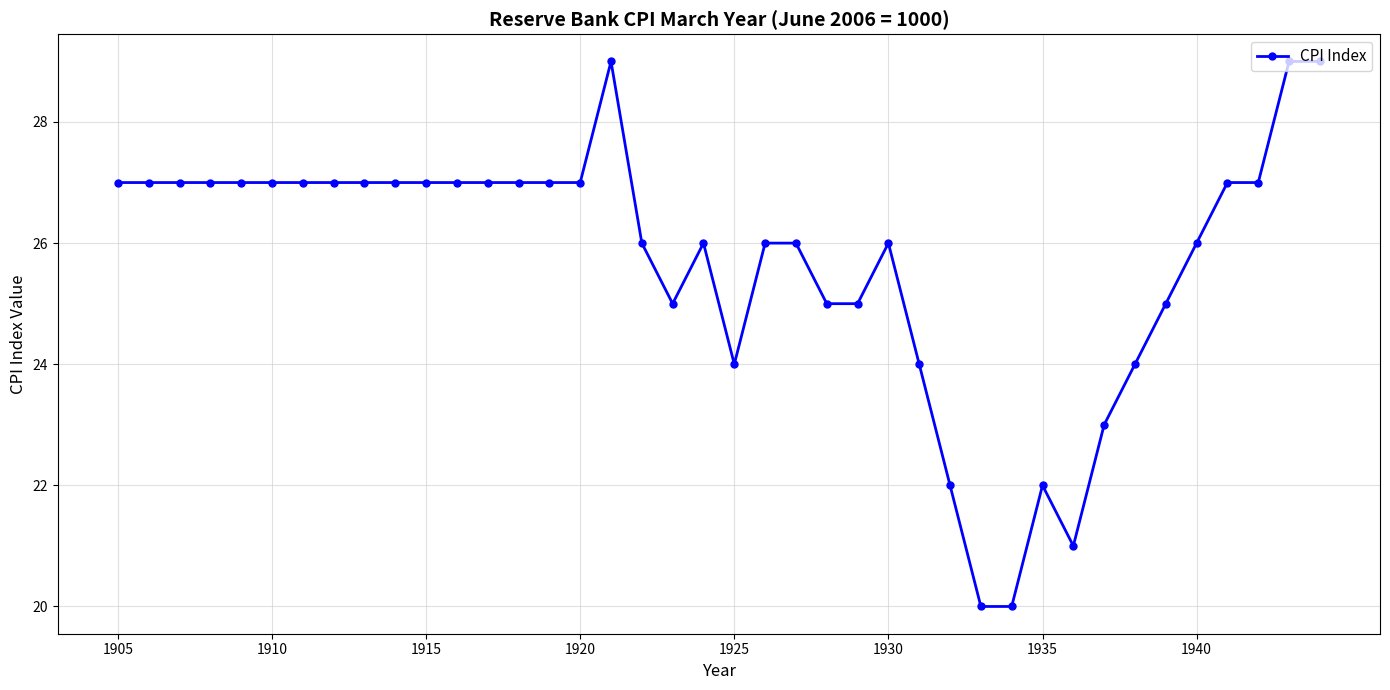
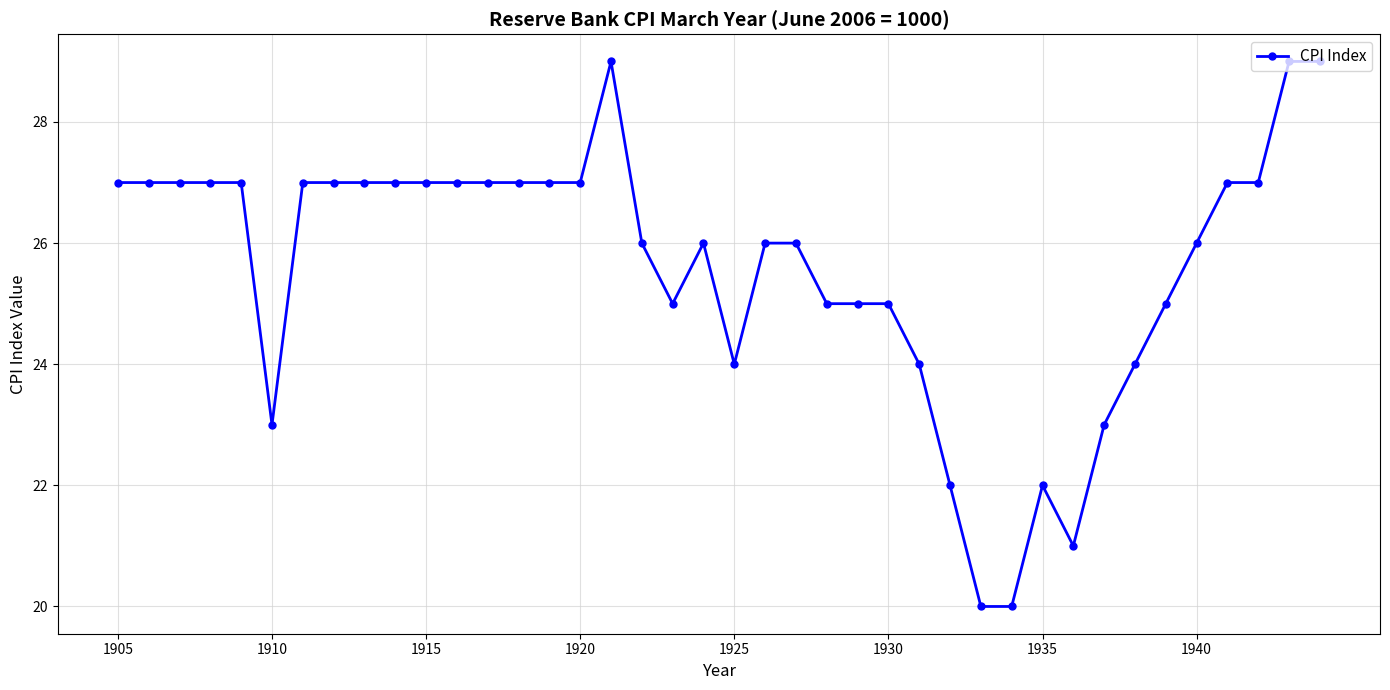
  {
    "1905": 27,
-   "1910": 27,
+   "1910": 23,
    "1915": 27,
    "1920": 27,
    "1925": 24,
-   "1930": 26,
+   "1930": 25,
    "1935": 22,
    "1940": 26
  }
